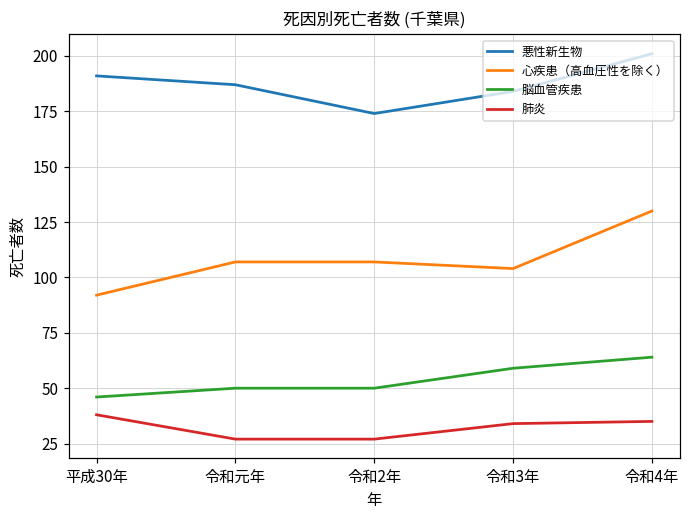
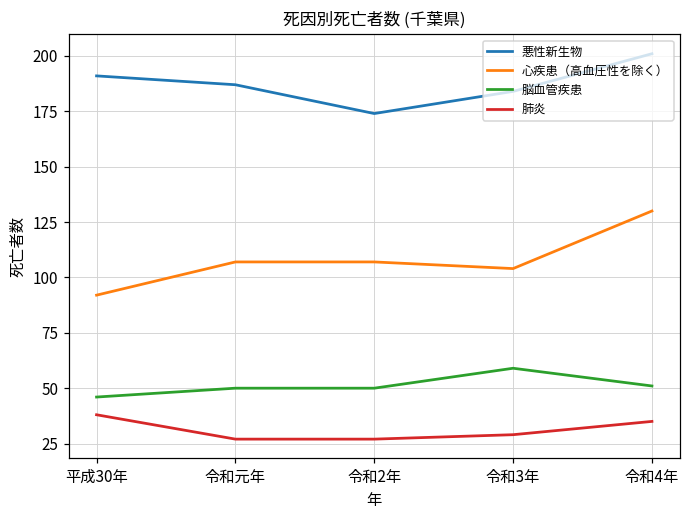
  {
    "悪性新生物": {
      "平成30年": 191,
      "令和元年": 187,
      "令和2年": 174
    },
    "心疾患（高血圧性を除く）": {
      "平成30年": 92,
      "令和元年": 107,
      "令和2年": 107,
      "令和3年": 104,
      "令和4年": 130
    },
    "脳血管疾患": {
      "平成30年": 46,
      "令和元年": 50,
      "令和2年": 50,
      "令和3年": 59,
-     "令和4年": 64
+     "令和4年": 51
    },
    "肺炎": {
      "平成30年": 38,
      "令和元年": 27,
      "令和2年": 27,
-     "令和3年": 34,
+     "令和3年": 29,
      "令和4年": 35
    }
  }
